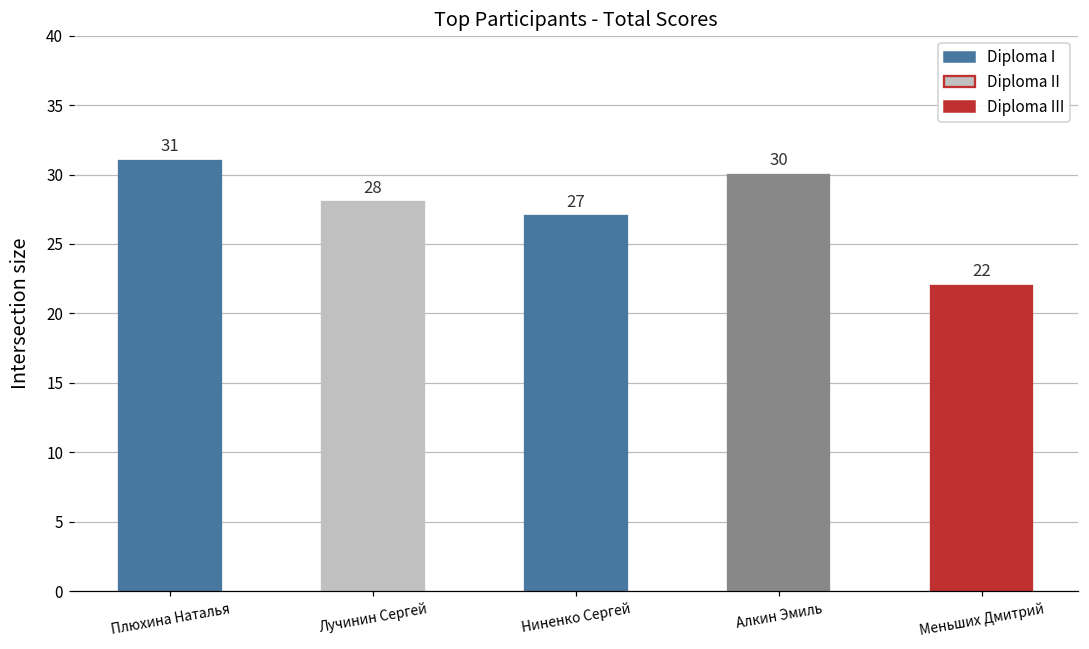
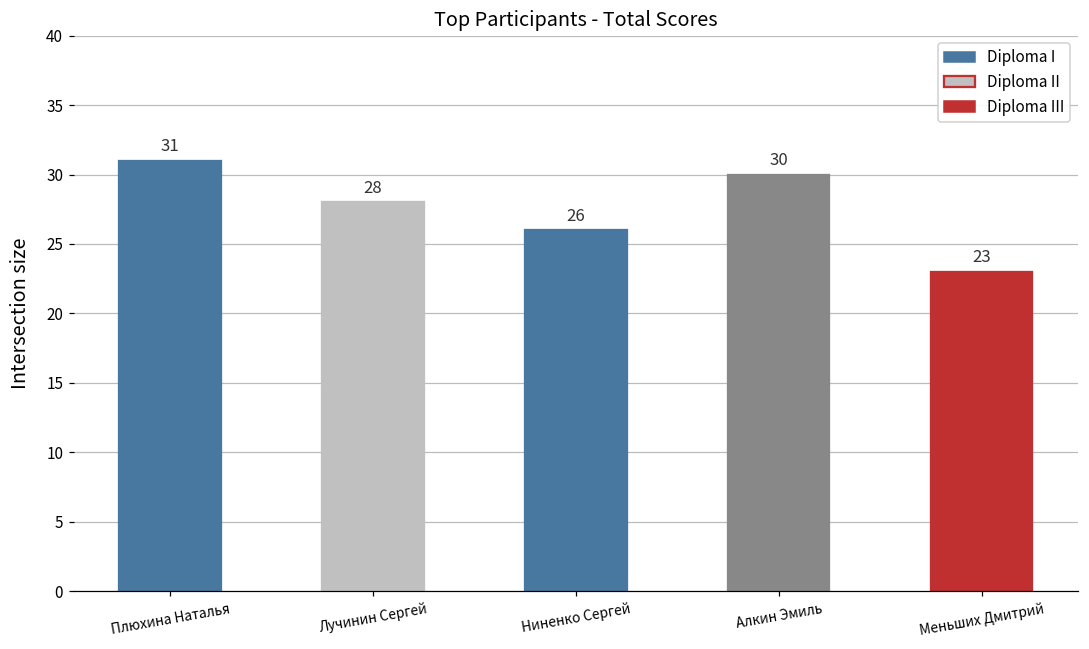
  {
    "Плюхина Наталья": 31,
    "Лучинин Сергей": 28,
-   "Ниненко Сергей": 27,
+   "Ниненко Сергей": 26,
    "Алкин Эмиль": 30,
-   "Меньших Дмитрий": 22
+   "Меньших Дмитрий": 23
  }
